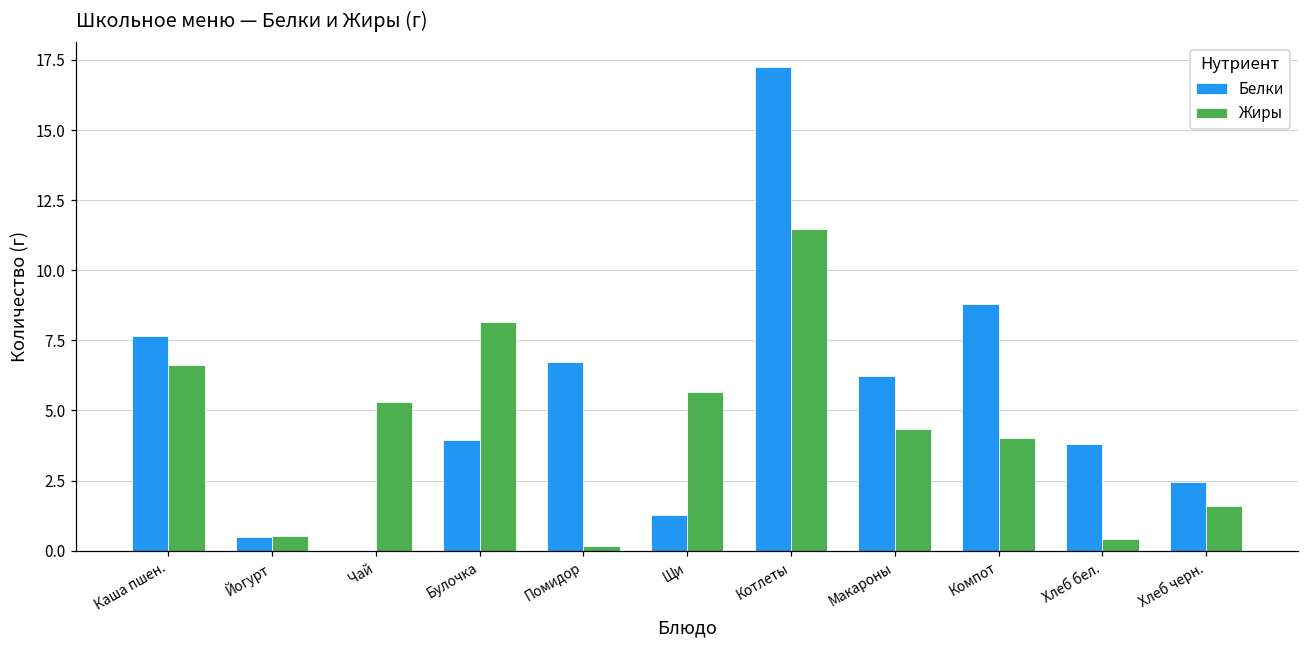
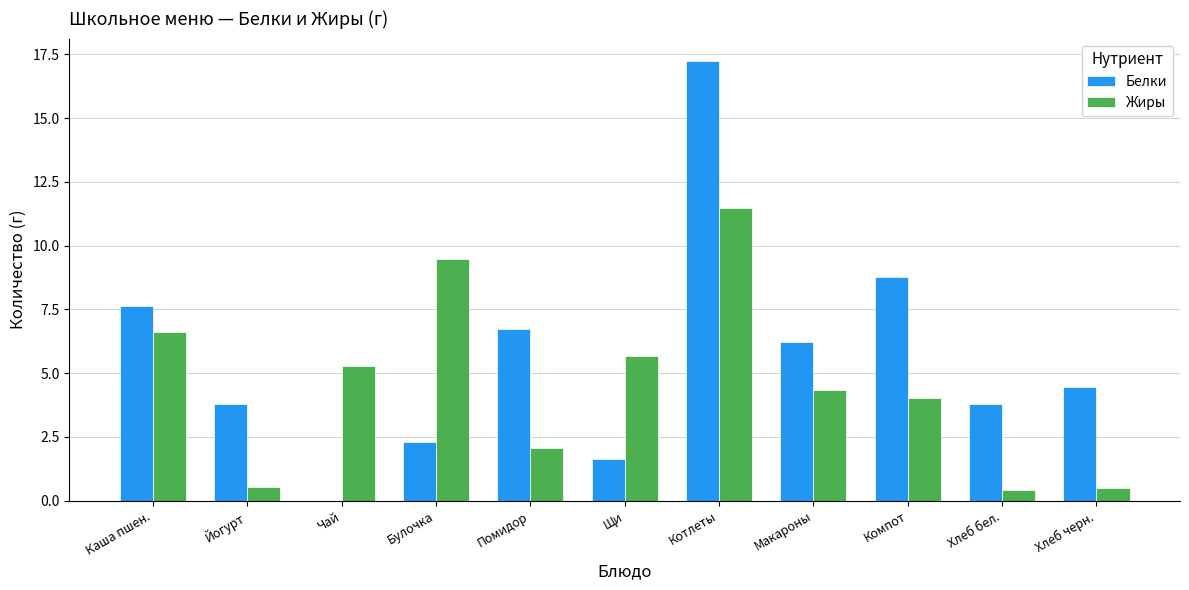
  {
    "Белки": {
      "Каша пшен.": 7.7,
-     "Йогурт": 0.5,
+     "Йогурт": 3.8,
      "Чай": 0.0,
-     "Булочка": 3.9,
+     "Булочка": 2.3,
      "Помидор": 6.7,
-     "Щи": 1.3,
+     "Щи": 1.6,
      "Котлеты": 17.3,
      "Макароны": 6.2,
      "Компот": 8.8,
      "Хлеб бел.": 3.8,
-     "Хлеб черн.": 2.5
+     "Хлеб черн.": 4.5
    },
    "Жиры": {
      "Каша пшен.": 6.6,
      "Йогурт": 0.5,
      "Чай": 5.3,
-     "Булочка": 8.2,
-     "Помидор": 0.2,
+     "Булочка": 9.5,
+     "Помидор": 2.1,
      "Щи": 5.7,
      "Котлеты": 11.5,
      "Макароны": 4.4,
      "Компот": 4.0,
      "Хлеб бел.": 0.4,
-     "Хлеб черн.": 1.6
+     "Хлеб черн.": 0.5
    }
  }
